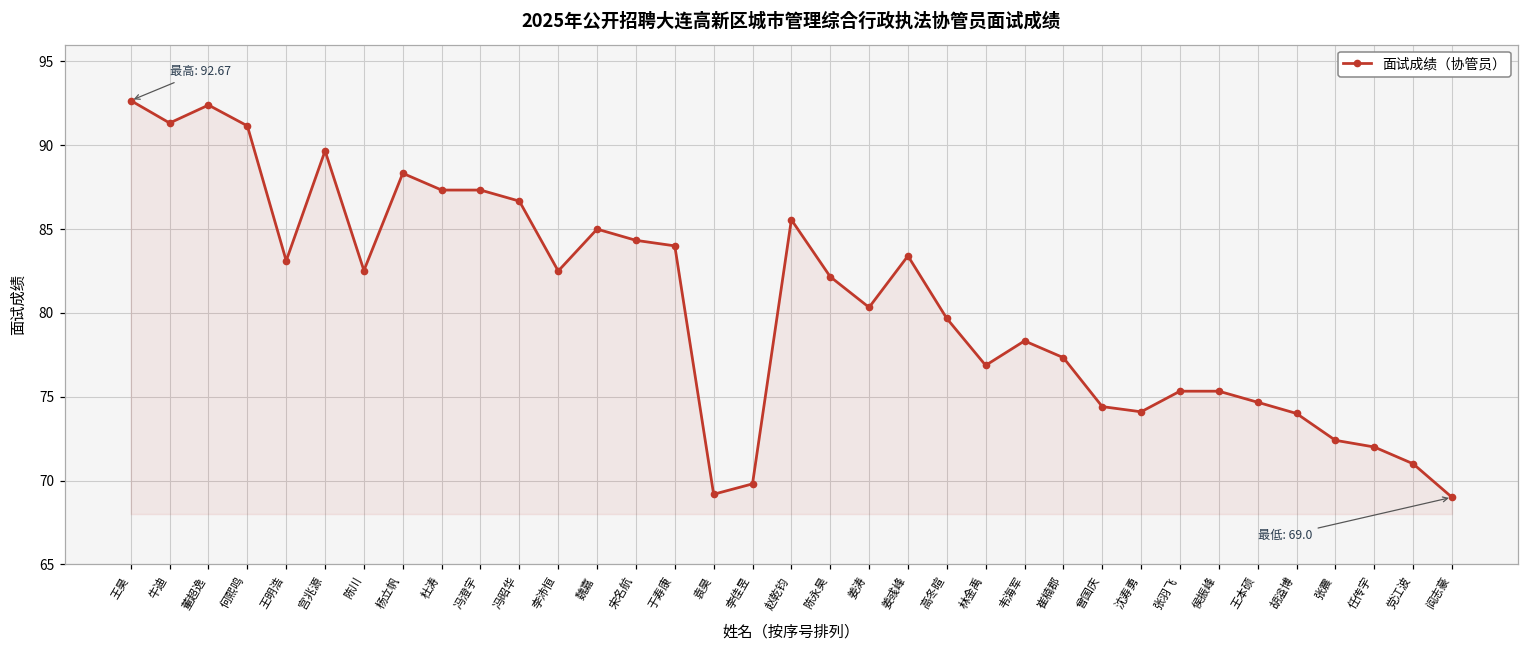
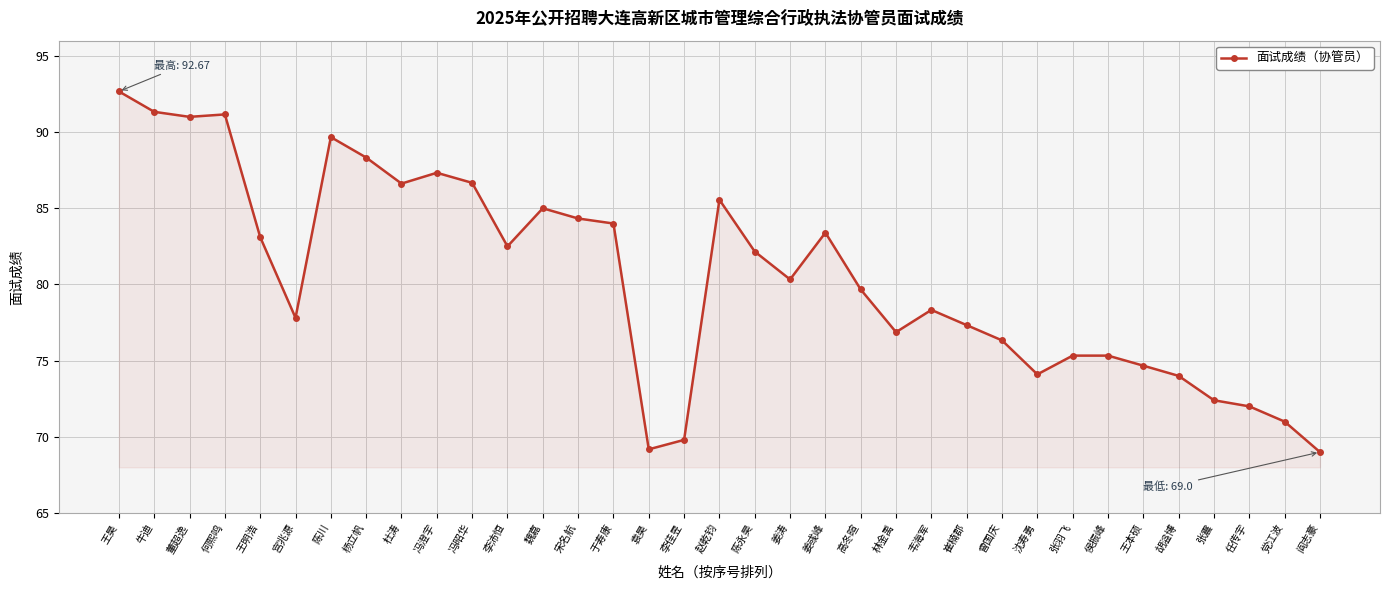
  {
    "牛迪": 91.3,
-   "董超逸": 92.4,
+   "董超逸": 91.0,
    "何熙鸣": 91.2,
    "王明浩": 83.1,
-   "宫兆源": 89.7,
-   "陈川": 82.5,
+   "宫兆源": 77.8,
+   "陈川": 89.7,
    "杨立帆": 88.3,
-   "杜涛": 87.3,
+   "杜涛": 86.6,
    "冯澄宇": 87.3,
    "冯昭华": 86.7,
    "李沛恒": 82.5,
    "魏嘉": 85.0,
    "宋名航": 84.3,
    "于寿康": 84.0,
    "袁昊": 69.2,
    "李佳昱": 69.8,
    "赵乾钧": 85.6,
    "陈永昊": 82.2,
    "姜涛": 80.3,
    "姜彧峰": 83.4,
    "高冬暄": 79.7,
    "林金禹": 76.9,
    "韦海军": 78.3,
    "崔楠郡": 77.3,
-   "曾国庆": 74.4,
+   "曾国庆": 76.3,
    "沈寿勇": 74.1,
    "张羽飞": 75.3,
    "侯振峰": 75.3,
    "王本硕": 74.7,
    "胡溢博": 74.0,
    "张震": 72.4,
    "任传宇": 72.0,
    "党江波": 71.0
  }
